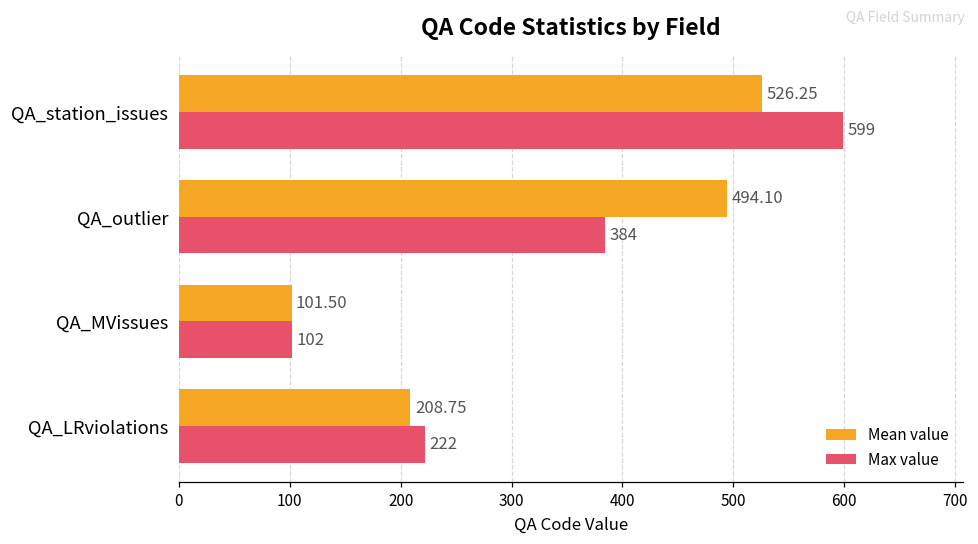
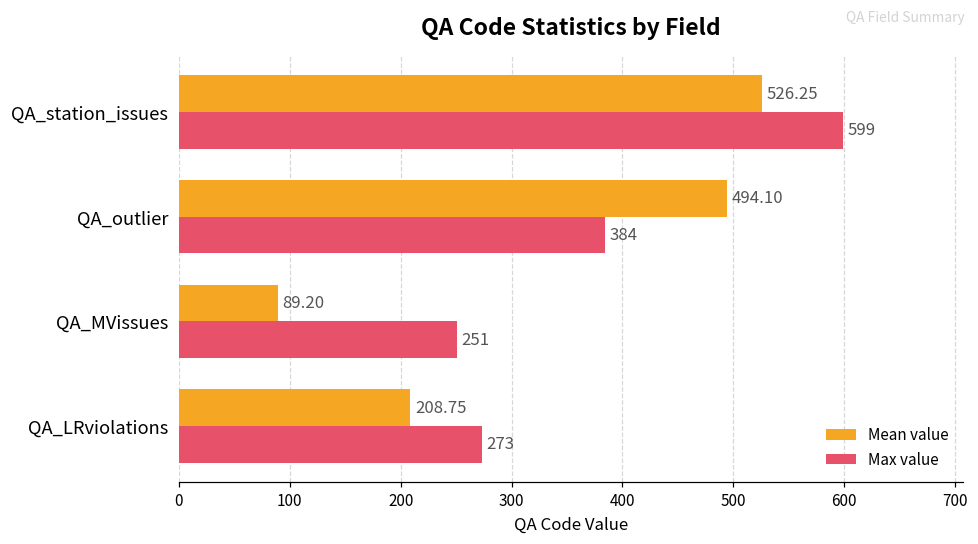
  {
    "Mean value": {
      "QA_station_issues": 526.25,
      "QA_outlier": 494.10,
-     "QA_MVissues": 101.50,
+     "QA_MVissues": 89.20,
      "QA_LRviolations": 208.75
    },
    "Max value": {
      "QA_station_issues": 599,
      "QA_outlier": 384,
-     "QA_MVissues": 102,
-     "QA_LRviolations": 222
+     "QA_MVissues": 251,
+     "QA_LRviolations": 273
    }
  }
